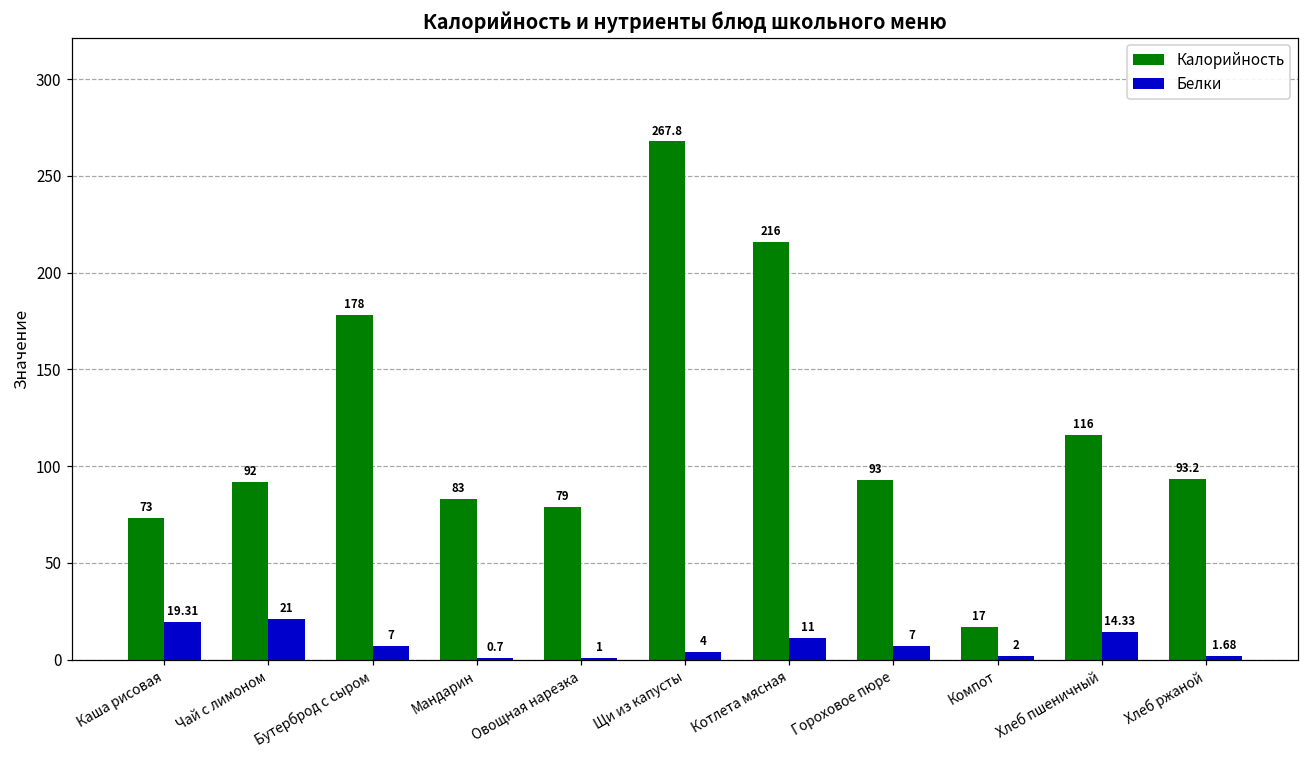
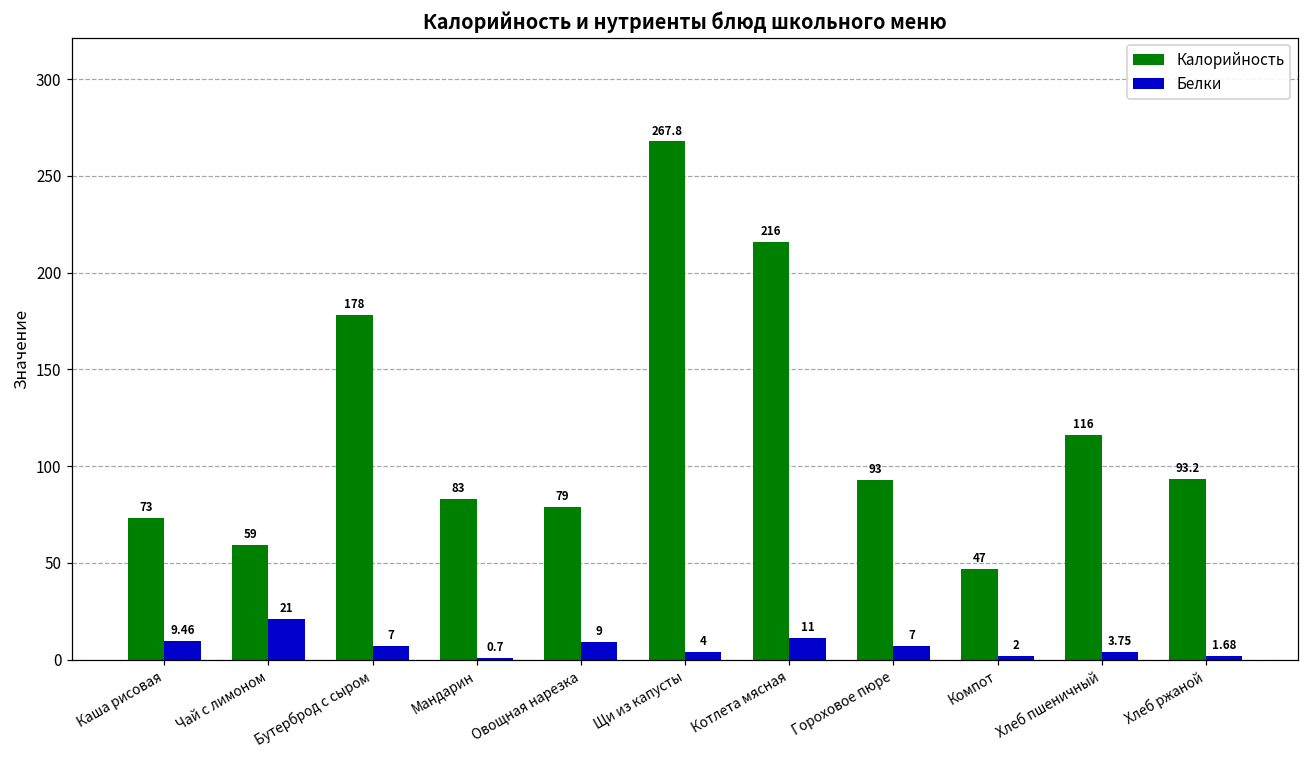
  {
    "Калорийность": {
      "Каша рисовая": 73,
-     "Чай с лимоном": 92,
+     "Чай с лимоном": 59,
      "Бутерброд с сыром": 178,
      "Мандарин": 83,
      "Овощная нарезка": 79,
      "Щи из капусты": 267.8,
      "Котлета мясная": 216,
      "Гороховое пюре": 93,
-     "Компот": 17,
+     "Компот": 47,
      "Хлеб пшеничный": 116,
      "Хлеб ржаной": 93.2
    },
    "Белки": {
-     "Каша рисовая": 19.31,
+     "Каша рисовая": 9.46,
      "Чай с лимоном": 21,
      "Бутерброд с сыром": 7,
      "Мандарин": 0.7,
-     "Овощная нарезка": 1,
+     "Овощная нарезка": 9,
      "Щи из капусты": 4,
      "Котлета мясная": 11,
      "Гороховое пюре": 7,
      "Компот": 2,
-     "Хлеб пшеничный": 14.33,
+     "Хлеб пшеничный": 3.75,
      "Хлеб ржаной": 1.68
    }
  }
